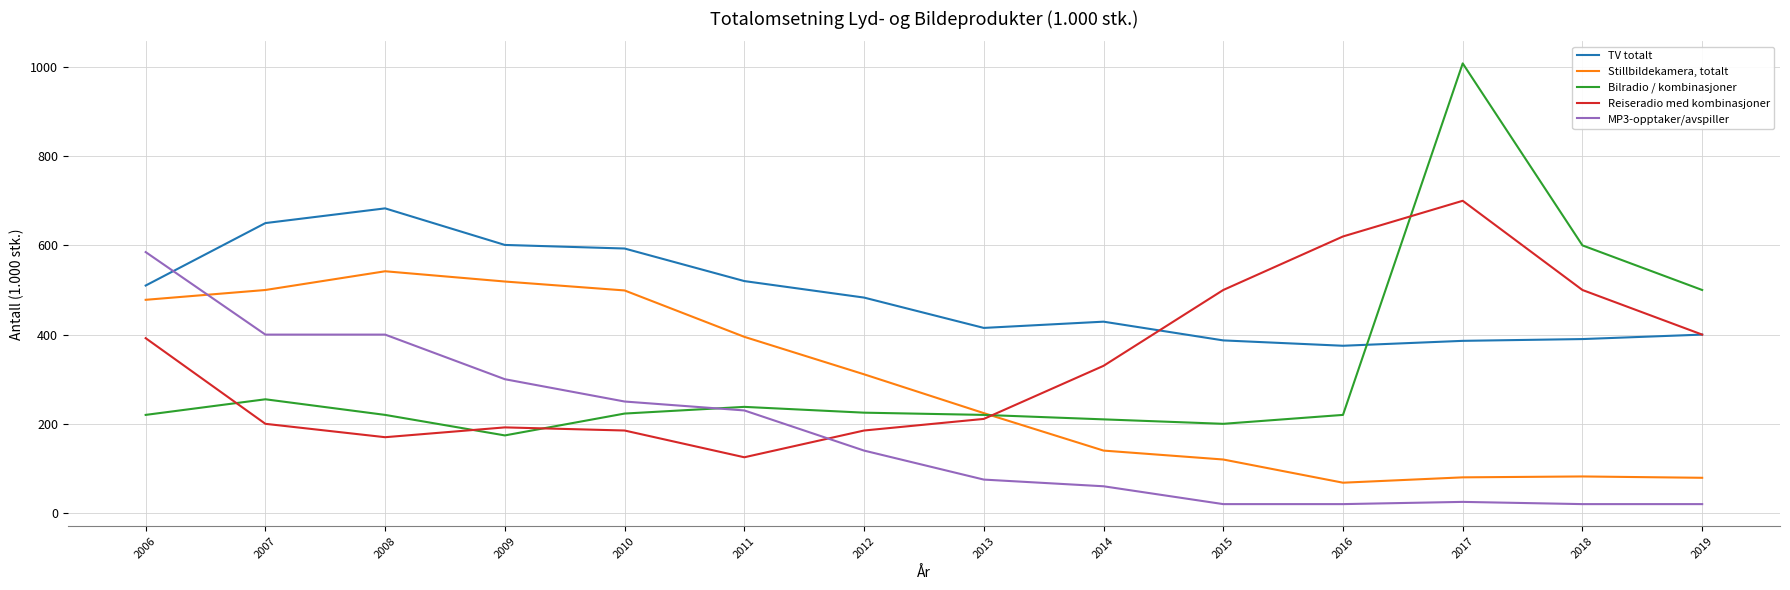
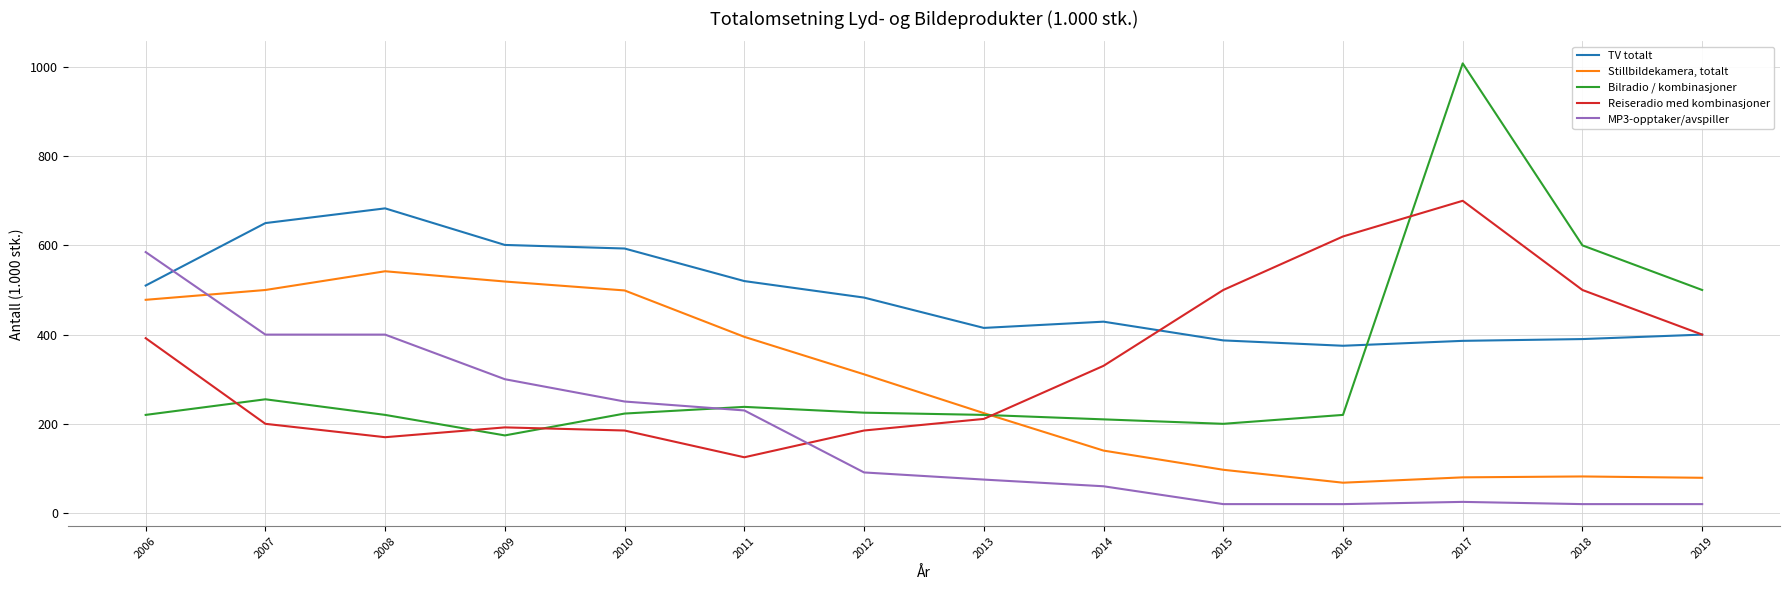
  {
    "TV totalt": {
      "2006": 510,
      "2007": 650,
      "2008": 680,
      "2009": 600,
      "2010": 590,
      "2011": 520,
      "2012": 480,
      "2013": 420,
      "2014": 430,
      "2015": 390,
      "2016": 380,
      "2017": 390,
      "2018": 390
    },
    "Stillbildekamera, totalt": {
      "2006": 480,
      "2007": 500,
      "2008": 540,
      "2009": 520,
      "2010": 500,
      "2011": 400,
      "2012": 310,
      "2014": 140,
-     "2015": 120,
+     "2015": 100,
      "2016": 70,
      "2017": 80,
      "2018": 80,
      "2019": 80
    },
    "Bilradio / kombinasjoner": {
      "2006": 220,
      "2007": 260,
      "2008": 220,
      "2009": 170,
      "2010": 220,
      "2011": 240,
      "2012": 230,
      "2014": 210,
      "2015": 200,
      "2016": 220,
      "2017": 1010,
      "2018": 600,
      "2019": 500
    },
    "Reiseradio med kombinasjoner": {
      "2006": 390,
      "2007": 200,
      "2008": 170,
      "2009": 190,
      "2010": 190,
      "2011": 130,
      "2012": 190,
      "2013": 210,
      "2014": 330,
      "2015": 500,
      "2016": 620,
      "2017": 700,
      "2018": 500
    },
    "MP3-opptaker/avspiller": {
      "2006": 590,
      "2007": 400,
      "2008": 400,
      "2009": 300,
      "2010": 250,
      "2011": 230,
-     "2012": 140,
+     "2012": 90,
      "2013": 80,
      "2014": 60,
      "2015": 20,
      "2016": 20,
      "2017": 30,
      "2018": 20,
      "2019": 20
    }
  }
